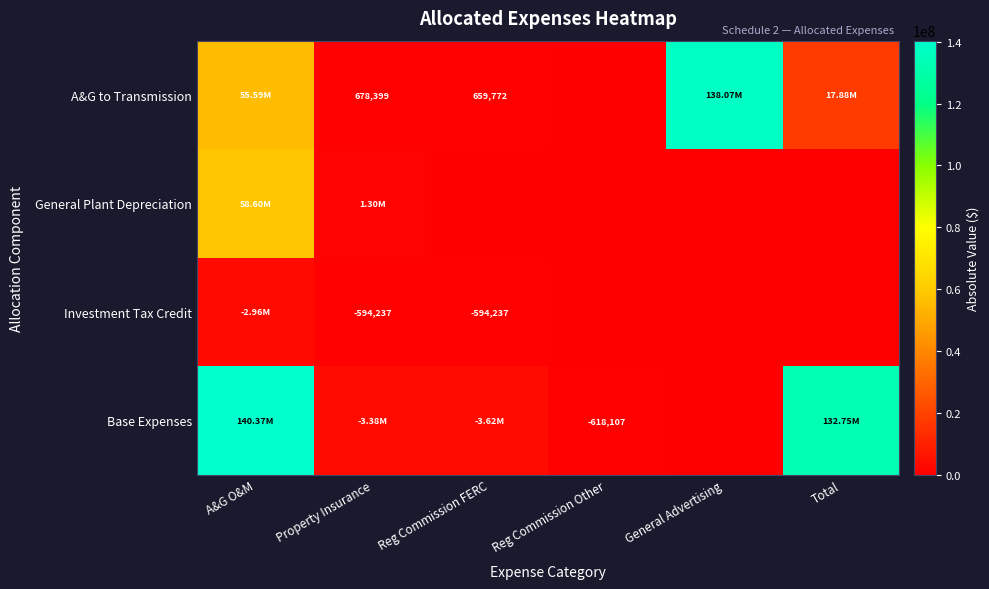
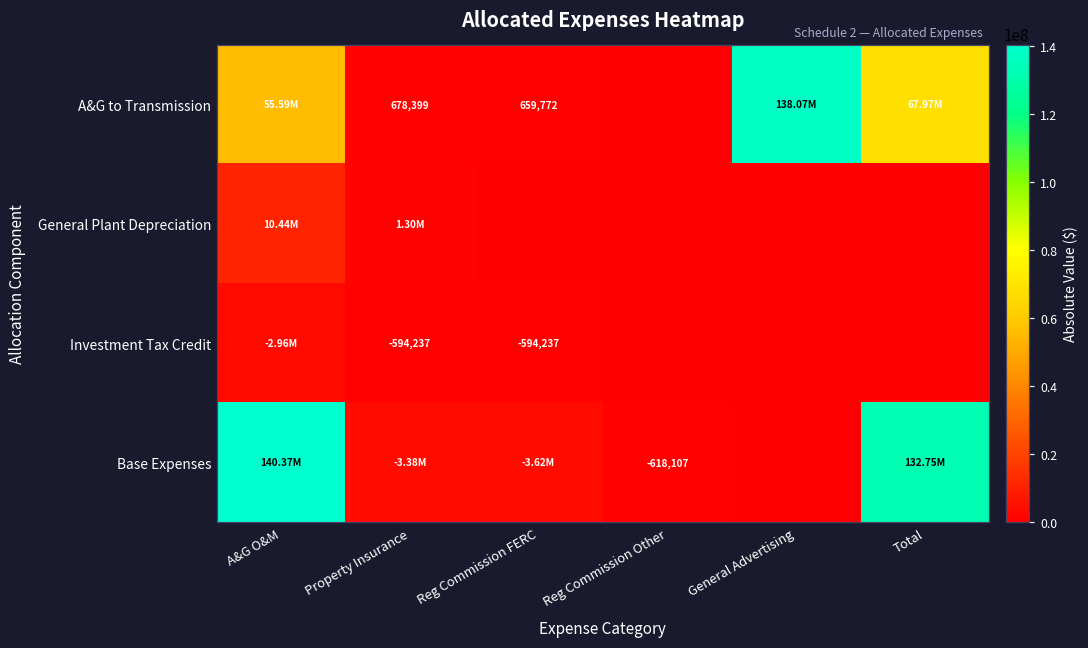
  {
    "A&G to Transmission": {
      "A&G O&M": "55.59M",
      "Property Insurance": "678,399",
      "Reg Commission FERC": "659,772",
      "General Advertising": "138.07M",
-     "Total": "17.88M"
+     "Total": "67.97M"
    },
    "General Plant Depreciation": {
-     "A&G O&M": "58.60M",
+     "A&G O&M": "10.44M",
      "Property Insurance": "1.30M"
    },
    "Investment Tax Credit": {
      "A&G O&M": "-2.96M",
      "Property Insurance": "-594,237",
      "Reg Commission FERC": "-594,237"
    },
    "Base Expenses": {
      "A&G O&M": "140.37M",
      "Property Insurance": "-3.38M",
      "Reg Commission FERC": "-3.62M",
      "Reg Commission Other": "-618,107",
      "Total": "132.75M"
    }
  }
